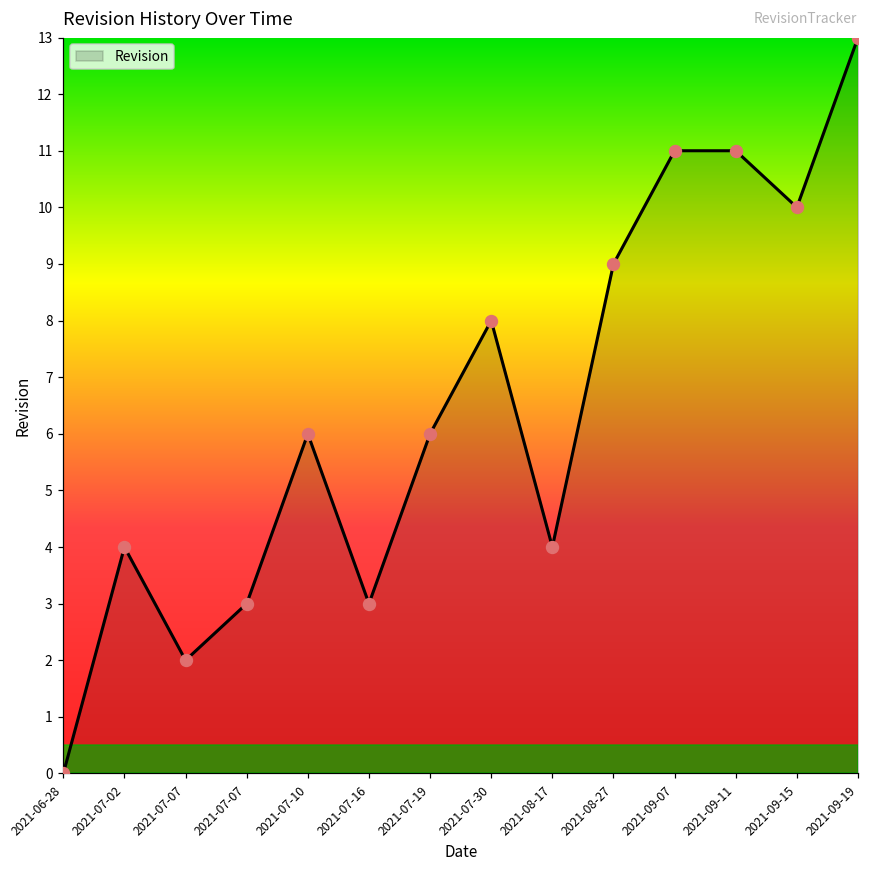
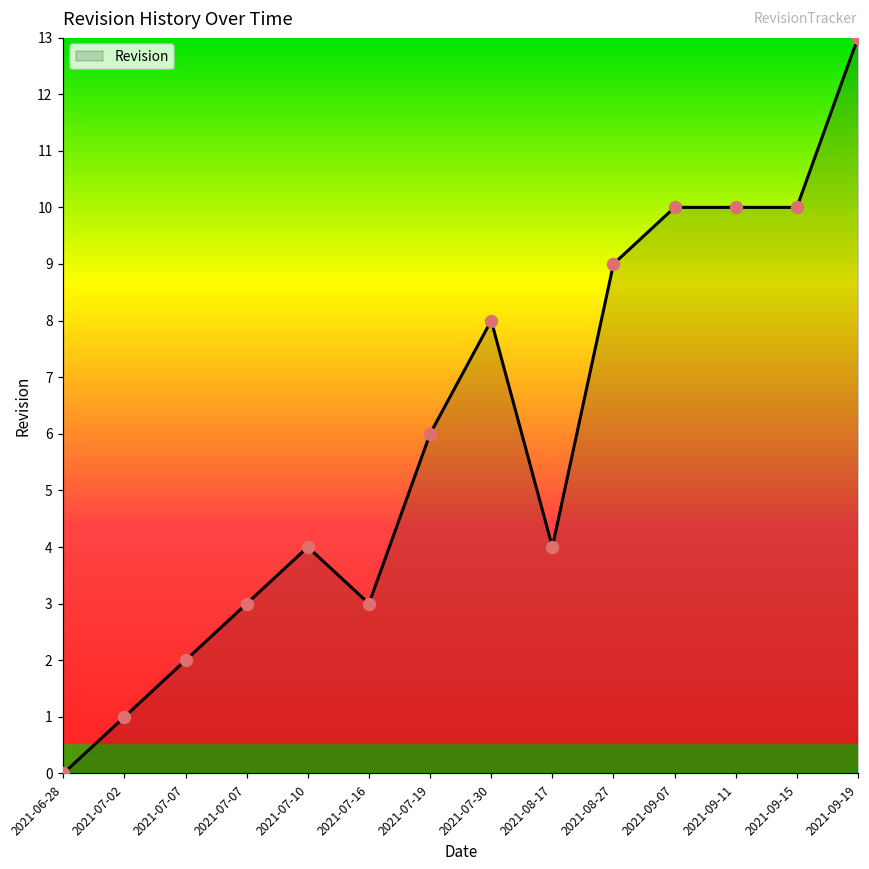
  {
-   "2021-07-02": 4,
-   "2021-07-10": 6,
+   "2021-07-02": 1,
+   "2021-07-10": 4,
    "2021-07-16": 3,
    "2021-07-19": 6,
    "2021-07-30": 8,
    "2021-08-17": 4,
    "2021-08-27": 9,
-   "2021-09-07": 11,
-   "2021-09-11": 11,
+   "2021-09-07": 10,
+   "2021-09-11": 10,
    "2021-09-15": 10,
    "2021-09-19": 13
  }
